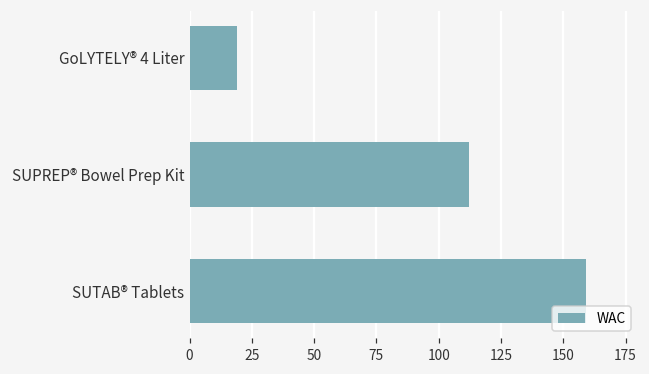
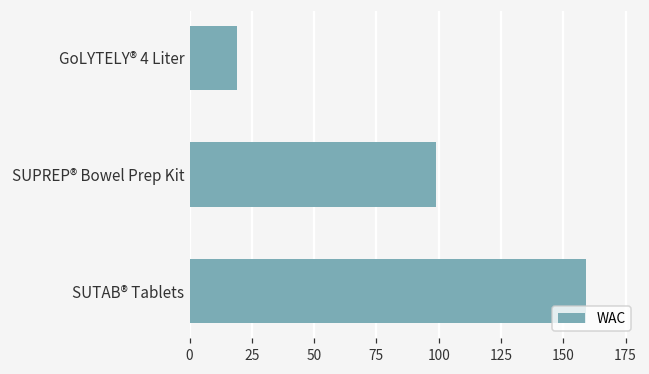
  {
    "GoLYTELY® 4 Liter": 19,
-   "SUPREP® Bowel Prep Kit": 112,
+   "SUPREP® Bowel Prep Kit": 99,
    "SUTAB® Tablets": 159
  }
